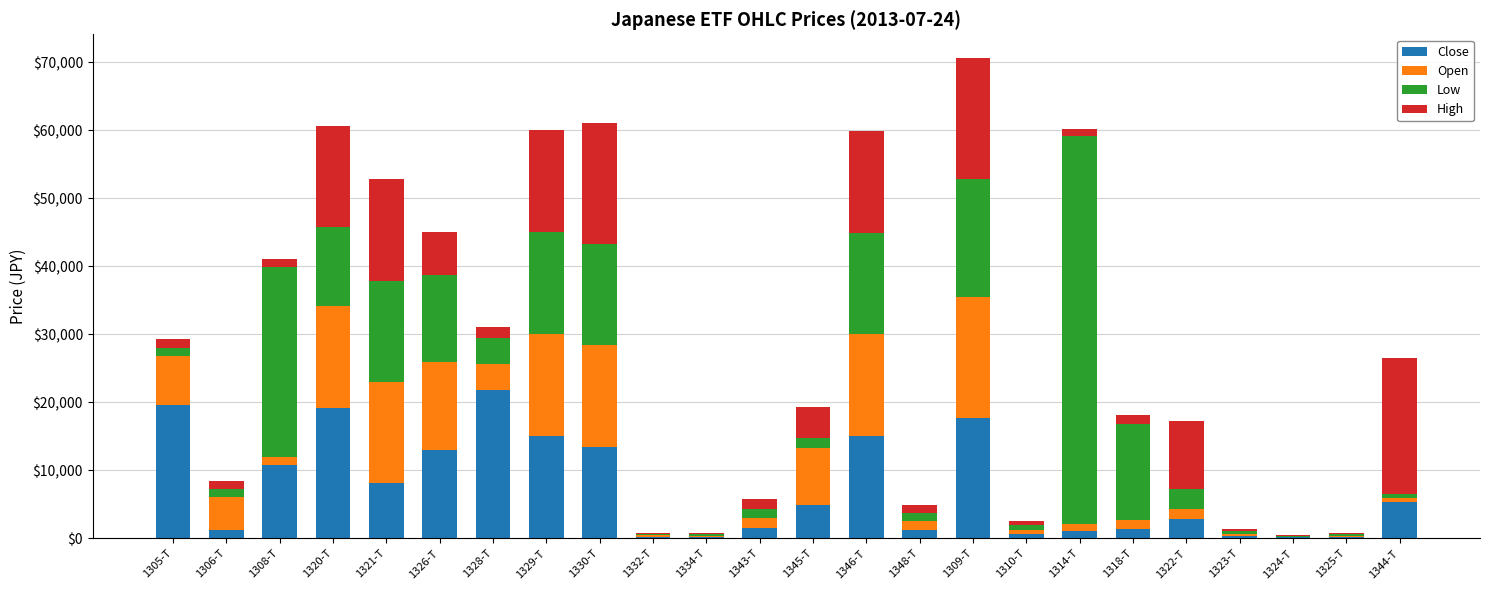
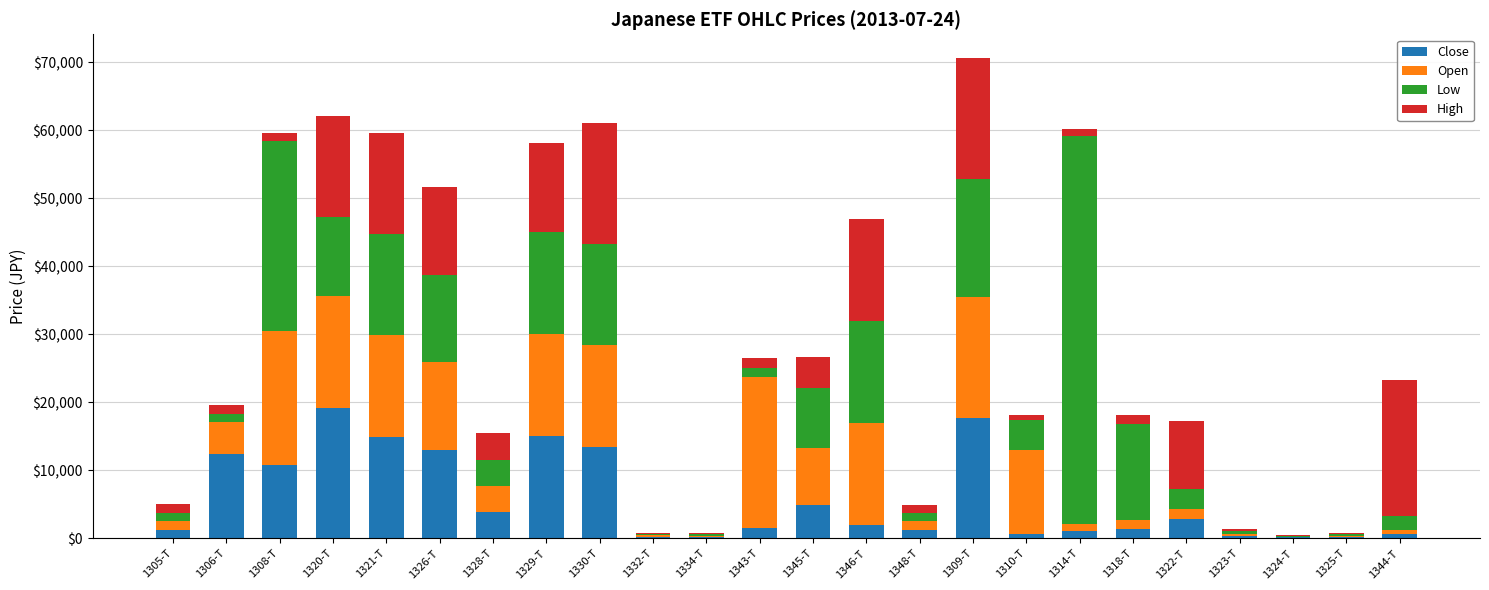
  {
    "Close": {
-     "1305-T": "$20,000",
-     "1306-T": "$1,000",
+     "1305-T": "$1,000",
+     "1306-T": "$12,000",
      "1308-T": "$11,000",
      "1320-T": "$19,000",
-     "1321-T": "$8,000",
+     "1321-T": "$15,000",
      "1326-T": "$13,000",
-     "1328-T": "$22,000",
+     "1328-T": "$4,000",
      "1329-T": "$15,000",
      "1330-T": "$13,000",
      "1343-T": "$1,000",
      "1345-T": "$5,000",
-     "1346-T": "$15,000",
+     "1346-T": "$2,000",
      "1348-T": "$1,000",
      "1309-T": "$18,000",
      "1310-T": "$1,000",
      "1314-T": "$1,000",
      "1318-T": "$1,000",
      "1322-T": "$3,000",
-     "1344-T": "$5,000"
+     "1344-T": "$1,000"
    },
    "Open": {
-     "1305-T": "$7,000",
+     "1305-T": "$1,000",
      "1306-T": "$5,000",
-     "1308-T": "$1,000",
-     "1320-T": "$15,000",
+     "1308-T": "$20,000",
+     "1320-T": "$16,000",
      "1321-T": "$15,000",
      "1326-T": "$13,000",
      "1328-T": "$4,000",
      "1329-T": "$15,000",
      "1330-T": "$15,000",
-     "1343-T": "$1,000",
+     "1343-T": "$22,000",
      "1345-T": "$8,000",
      "1346-T": "$15,000",
      "1348-T": "$1,000",
      "1309-T": "$18,000",
-     "1310-T": "$1,000",
+     "1310-T": "$12,000",
      "1314-T": "$1,000",
      "1318-T": "$1,000",
      "1322-T": "$2,000",
      "1344-T": "$1,000"
    },
    "Low": {
      "1305-T": "$1,000",
      "1306-T": "$1,000",
      "1308-T": "$28,000",
      "1320-T": "$12,000",
      "1321-T": "$15,000",
      "1326-T": "$13,000",
      "1328-T": "$4,000",
      "1329-T": "$15,000",
      "1330-T": "$15,000",
      "1343-T": "$1,000",
-     "1345-T": "$1,000",
+     "1345-T": "$9,000",
      "1346-T": "$15,000",
      "1348-T": "$1,000",
      "1309-T": "$17,000",
-     "1310-T": "$1,000",
+     "1310-T": "$4,000",
      "1314-T": "$57,000",
      "1318-T": "$14,000",
      "1322-T": "$3,000",
-     "1344-T": "$1,000"
+     "1344-T": "$2,000"
    },
    "High": {
      "1305-T": "$1,000",
      "1306-T": "$1,000",
      "1308-T": "$1,000",
      "1320-T": "$15,000",
      "1321-T": "$15,000",
-     "1326-T": "$6,000",
-     "1328-T": "$2,000",
-     "1329-T": "$15,000",
+     "1326-T": "$13,000",
+     "1328-T": "$4,000",
+     "1329-T": "$13,000",
      "1330-T": "$18,000",
      "1343-T": "$1,000",
      "1345-T": "$5,000",
      "1346-T": "$15,000",
      "1348-T": "$1,000",
      "1309-T": "$18,000",
      "1310-T": "$1,000",
      "1314-T": "$1,000",
      "1318-T": "$1,000",
      "1322-T": "$10,000",
      "1344-T": "$20,000"
    }
  }
